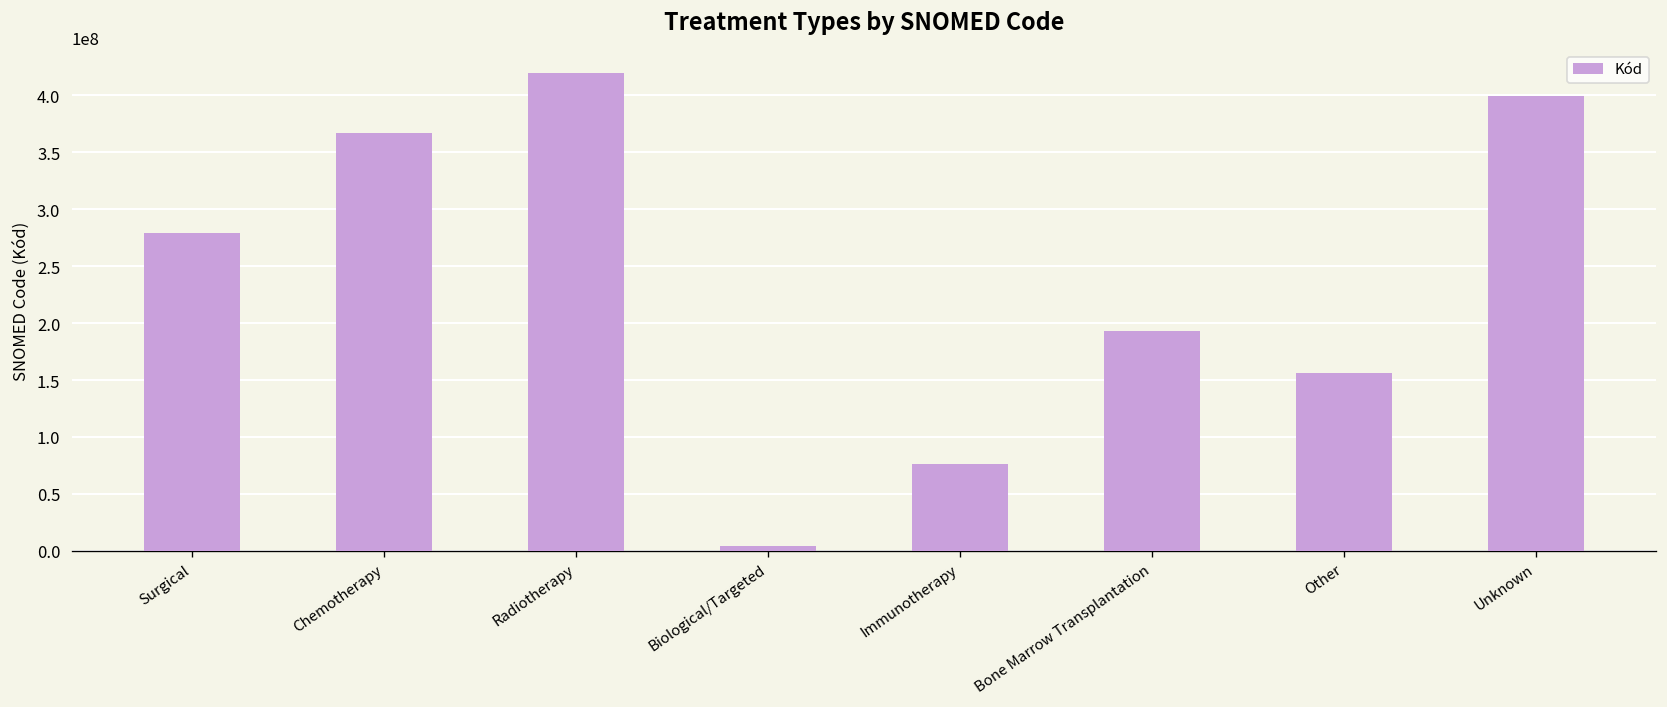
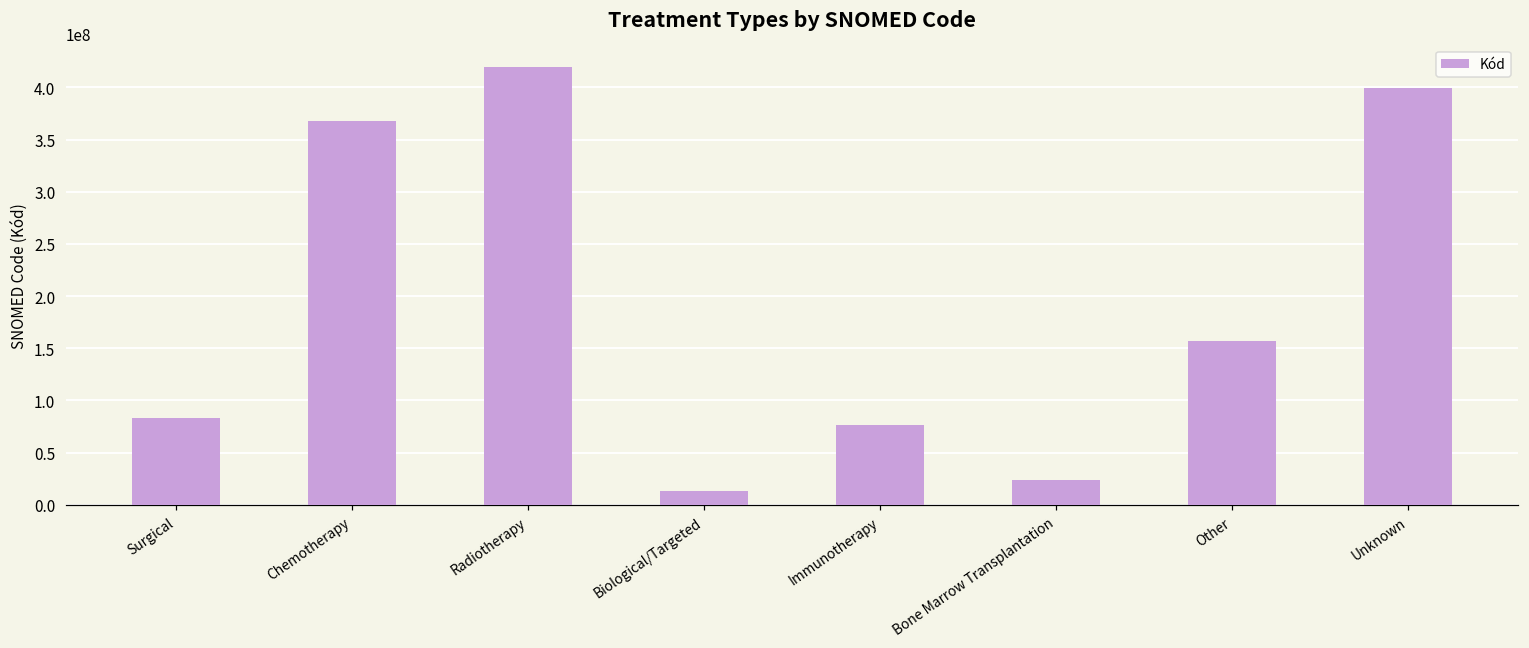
  {
-   "Surgical": 280000000,
+   "Surgical": 80000000,
    "Chemotherapy": 370000000,
    "Radiotherapy": 420000000,
-   "Biological/Targeted": 0,
+   "Biological/Targeted": 10000000,
    "Immunotherapy": 80000000,
-   "Bone Marrow Transplantation": 190000000,
+   "Bone Marrow Transplantation": 20000000,
    "Other": 160000000,
    "Unknown": 400000000
  }
